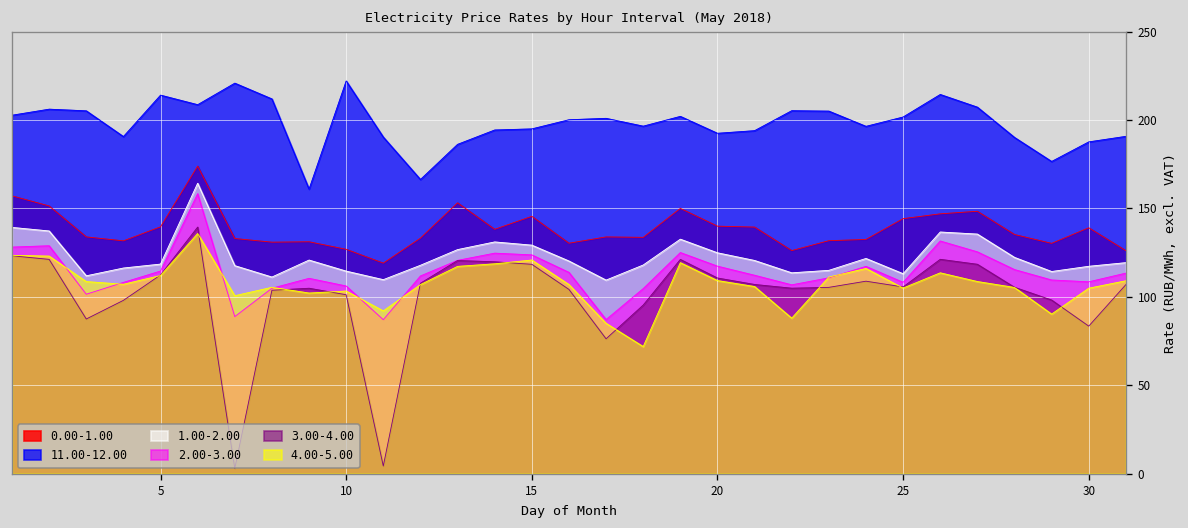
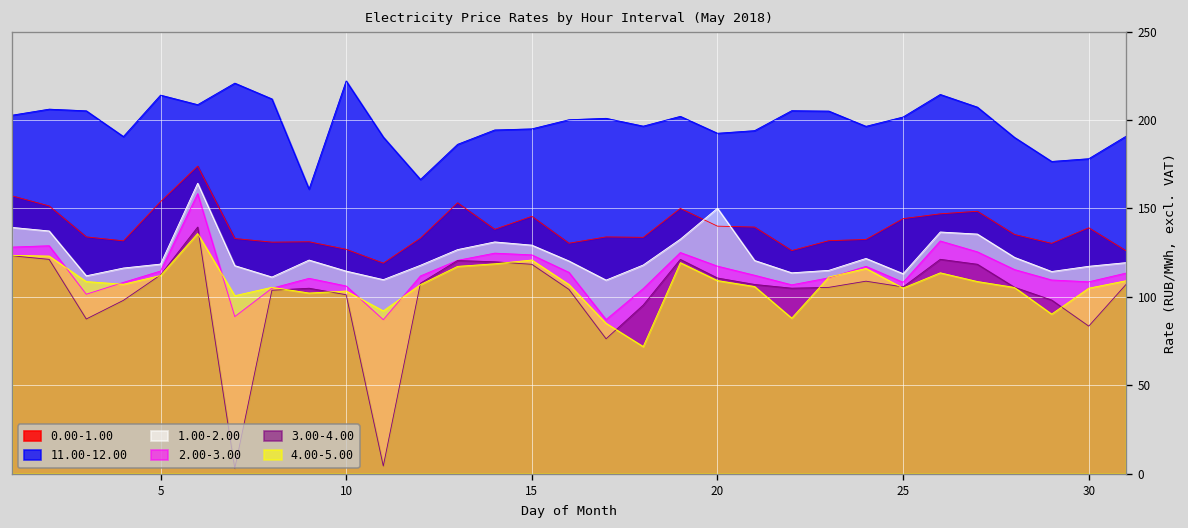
  {
    "0.00-1.00": {
-     "5": 140,
+     "5": 154,
      "10": 127,
      "15": 146,
      "20": 140,
      "25": 144,
      "30": 139
    },
    "11.00-12.00": {
      "5": 214,
      "10": 222,
      "15": 195,
      "20": 193,
      "25": 202,
-     "30": 188
+     "30": 178
    },
    "1.00-2.00": {
      "5": 119,
      "10": 115,
      "15": 129,
-     "20": 125,
+     "20": 150,
      "25": 113,
      "30": 117
    },
    "2.00-3.00": {
      "5": 115,
      "10": 106,
      "15": 124,
      "20": 117,
      "25": 108,
      "30": 109
    },
    "3.00-4.00": {
      "10": 101,
      "15": 118,
      "30": 83
    },
    "4.00-5.00": {
      "10": 103,
      "15": 121,
      "30": 105
    }
  }
